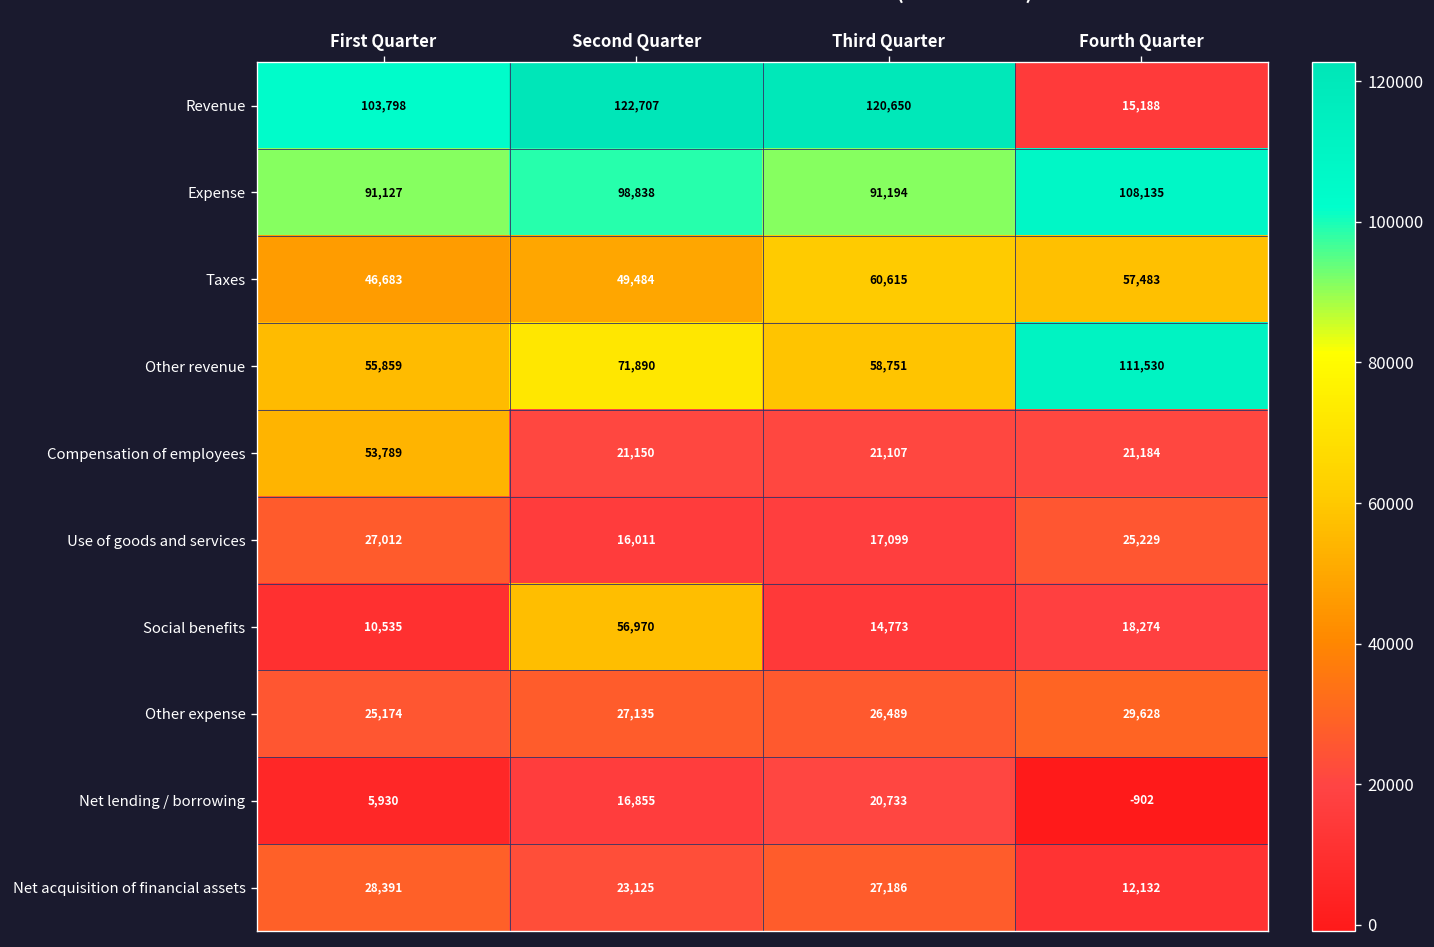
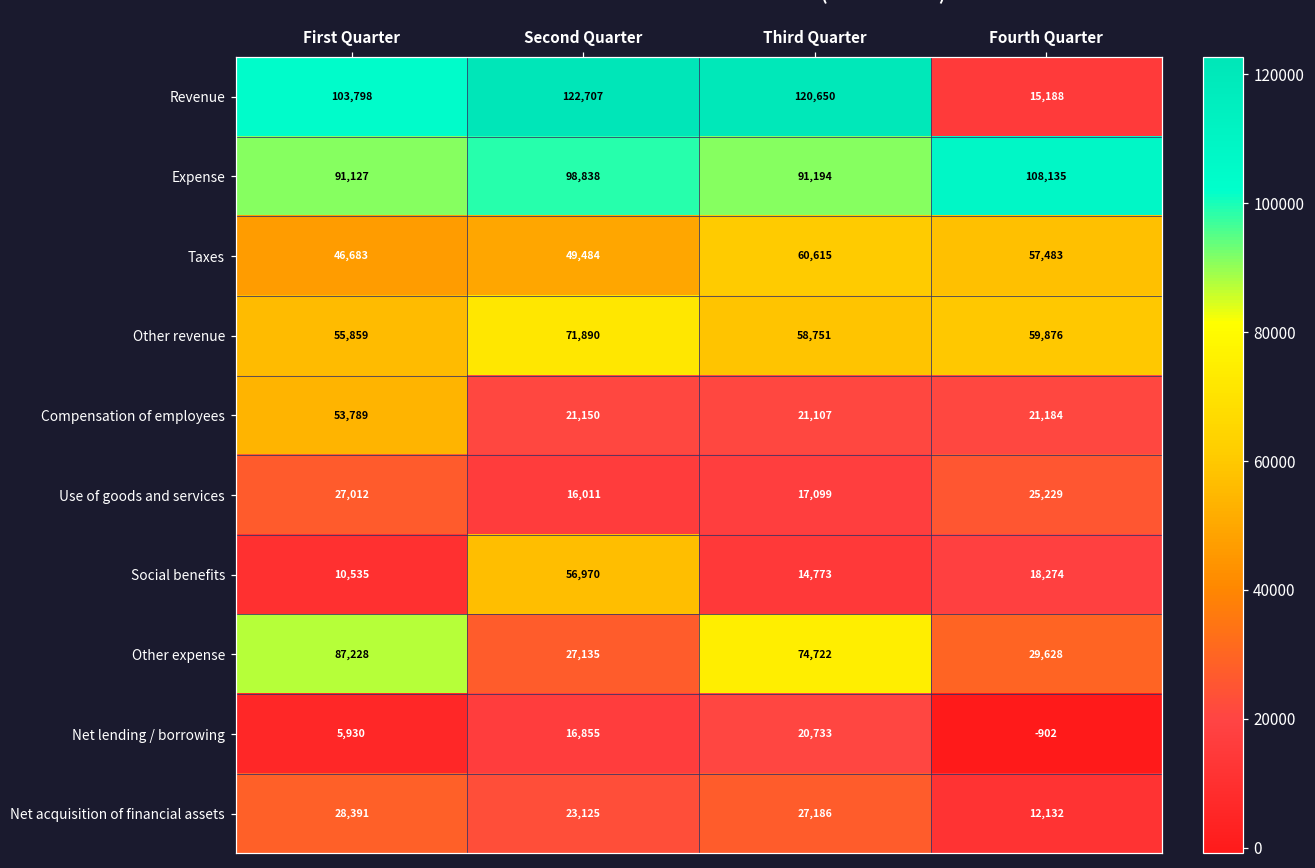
  {
    "Revenue": {
      "First Quarter": "103,798",
      "Second Quarter": "122,707",
      "Third Quarter": "120,650",
      "Fourth Quarter": "15,188"
    },
    "Expense": {
      "First Quarter": "91,127",
      "Second Quarter": "98,838",
      "Third Quarter": "91,194",
      "Fourth Quarter": "108,135"
    },
    "Taxes": {
      "First Quarter": "46,683",
      "Second Quarter": "49,484",
      "Third Quarter": "60,615",
      "Fourth Quarter": "57,483"
    },
    "Other revenue": {
      "First Quarter": "55,859",
      "Second Quarter": "71,890",
      "Third Quarter": "58,751",
-     "Fourth Quarter": "111,530"
+     "Fourth Quarter": "59,876"
    },
    "Compensation of employees": {
      "First Quarter": "53,789",
      "Second Quarter": "21,150",
      "Third Quarter": "21,107",
      "Fourth Quarter": "21,184"
    },
    "Use of goods and services": {
      "First Quarter": "27,012",
      "Second Quarter": "16,011",
      "Third Quarter": "17,099",
      "Fourth Quarter": "25,229"
    },
    "Social benefits": {
      "First Quarter": "10,535",
      "Second Quarter": "56,970",
      "Third Quarter": "14,773",
      "Fourth Quarter": "18,274"
    },
    "Other expense": {
-     "First Quarter": "25,174",
+     "First Quarter": "87,228",
      "Second Quarter": "27,135",
-     "Third Quarter": "26,489",
+     "Third Quarter": "74,722",
      "Fourth Quarter": "29,628"
    },
    "Net lending / borrowing": {
      "First Quarter": "5,930",
      "Second Quarter": "16,855",
      "Third Quarter": "20,733",
      "Fourth Quarter": "-902"
    },
    "Net acquisition of financial assets": {
      "First Quarter": "28,391",
      "Second Quarter": "23,125",
      "Third Quarter": "27,186",
      "Fourth Quarter": "12,132"
    }
  }
